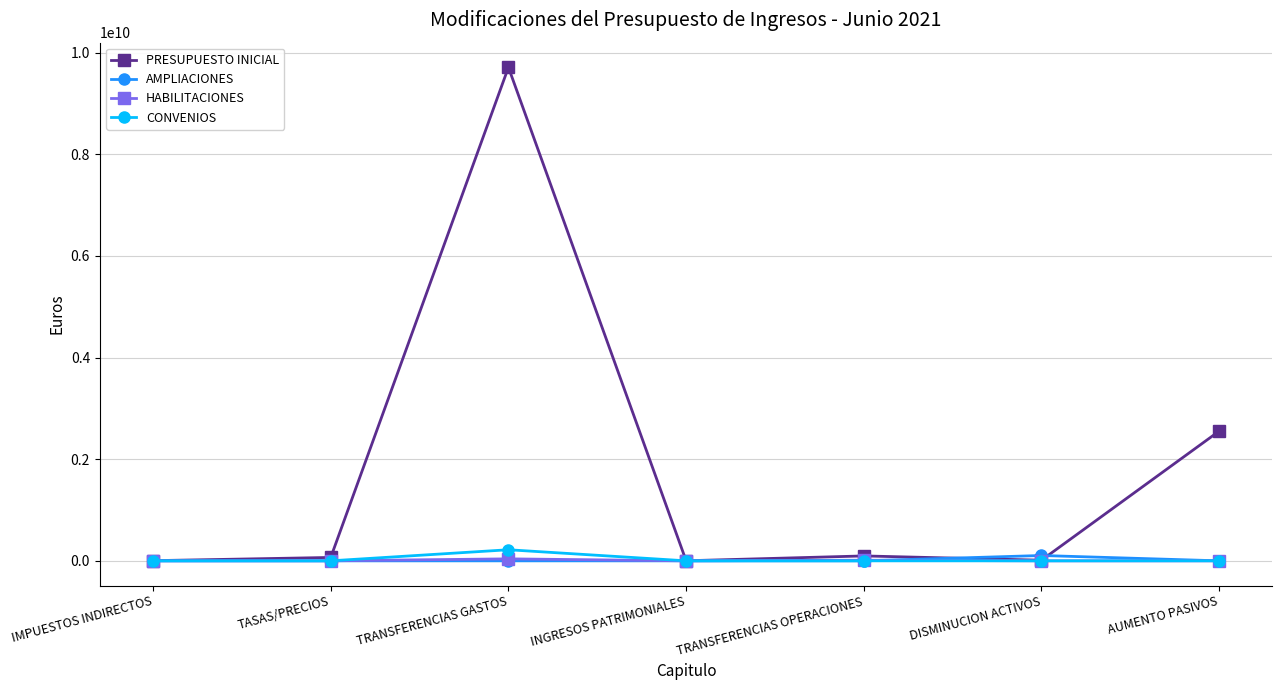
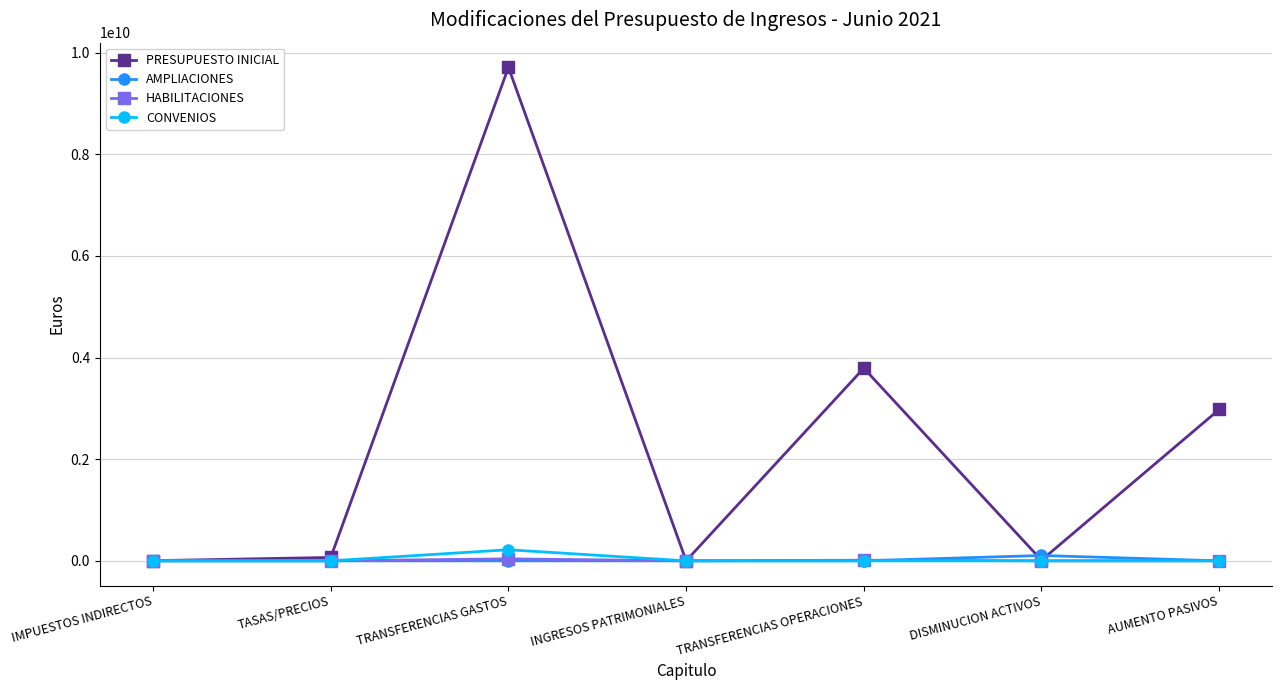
  {
    "PRESUPUESTO INICIAL": {
      "TASAS/PRECIOS": 100000000,
      "TRANSFERENCIAS GASTOS": 9700000000,
-     "TRANSFERENCIAS OPERACIONES": 100000000,
-     "AUMENTO PASIVOS": 2600000000
+     "TRANSFERENCIAS OPERACIONES": 3800000000,
+     "AUMENTO PASIVOS": 3000000000
    }
  }
